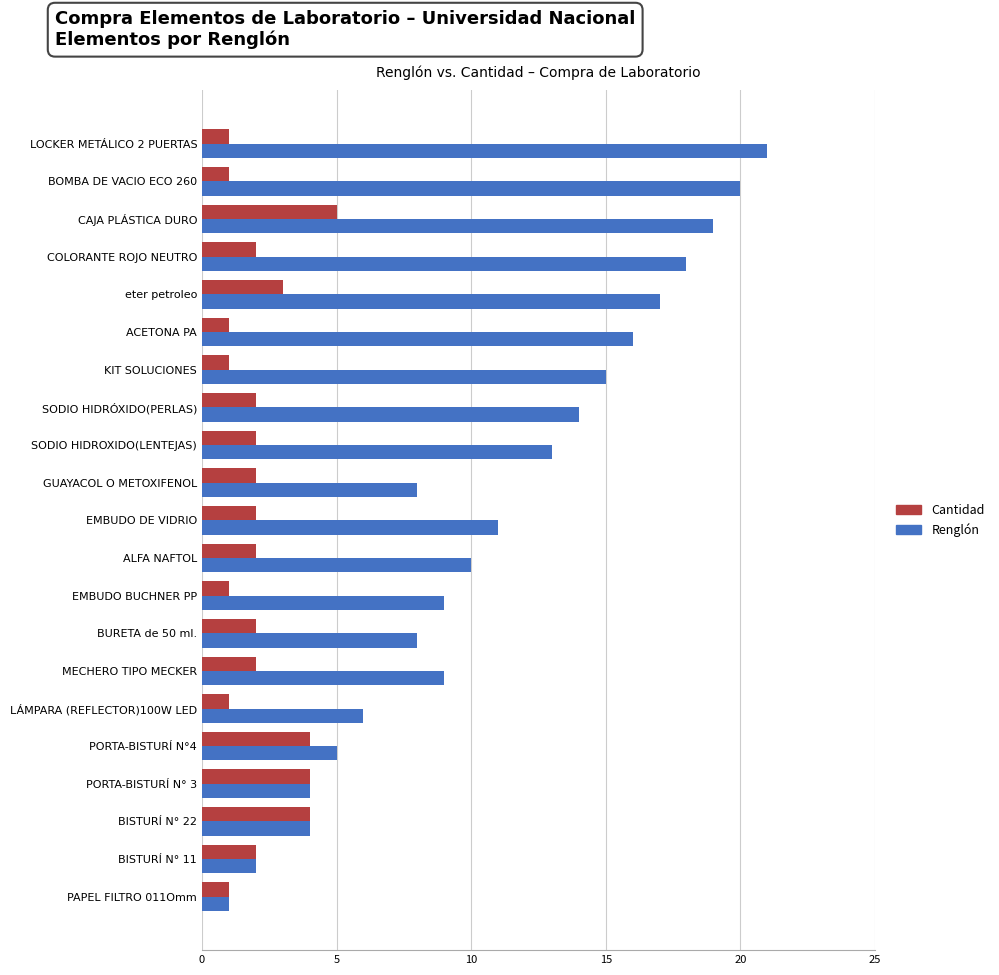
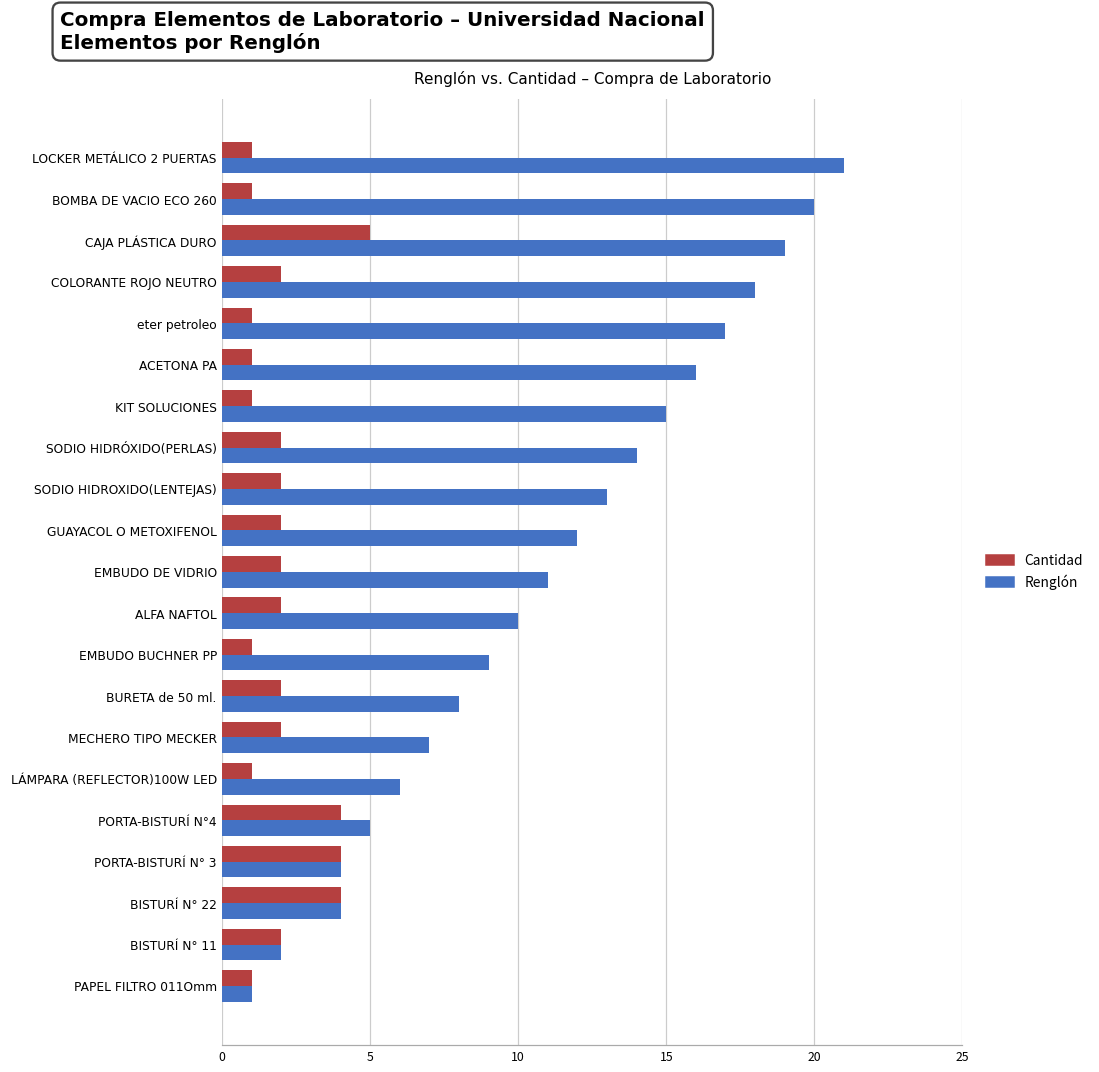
  {
    "Cantidad": {
      "LOCKER METÁLICO 2 PUERTAS": 1,
      "BOMBA DE VACIO ECO 260": 1,
      "CAJA PLÁSTICA DURO": 5,
      "COLORANTE ROJO NEUTRO": 2,
-     "eter petroleo": 3,
+     "eter petroleo": 1,
      "ACETONA PA": 1,
      "KIT SOLUCIONES": 1,
      "SODIO HIDRÓXIDO(PERLAS)": 2,
      "SODIO HIDROXIDO(LENTEJAS)": 2,
      "GUAYACOL O METOXIFENOL": 2,
      "EMBUDO DE VIDRIO": 2,
      "ALFA NAFTOL": 2,
      "EMBUDO BUCHNER PP": 1,
      "BURETA de 50 ml.": 2,
      "MECHERO TIPO MECKER": 2,
      "LÁMPARA (REFLECTOR)100W LED": 1,
      "PORTA-BISTURÍ N°4": 4,
      "PORTA-BISTURÍ N° 3": 4,
      "BISTURÍ N° 22": 4,
      "BISTURÍ N° 11": 2,
      "PAPEL FILTRO 011Omm": 1
    },
    "Renglón": {
      "LOCKER METÁLICO 2 PUERTAS": 21,
      "BOMBA DE VACIO ECO 260": 20,
      "CAJA PLÁSTICA DURO": 19,
      "COLORANTE ROJO NEUTRO": 18,
      "eter petroleo": 17,
      "ACETONA PA": 16,
      "KIT SOLUCIONES": 15,
      "SODIO HIDRÓXIDO(PERLAS)": 14,
      "SODIO HIDROXIDO(LENTEJAS)": 13,
-     "GUAYACOL O METOXIFENOL": 8,
+     "GUAYACOL O METOXIFENOL": 12,
      "EMBUDO DE VIDRIO": 11,
      "ALFA NAFTOL": 10,
      "EMBUDO BUCHNER PP": 9,
      "BURETA de 50 ml.": 8,
-     "MECHERO TIPO MECKER": 9,
+     "MECHERO TIPO MECKER": 7,
      "LÁMPARA (REFLECTOR)100W LED": 6,
      "PORTA-BISTURÍ N°4": 5,
      "PORTA-BISTURÍ N° 3": 4,
      "BISTURÍ N° 22": 4,
      "BISTURÍ N° 11": 2,
      "PAPEL FILTRO 011Omm": 1
    }
  }
